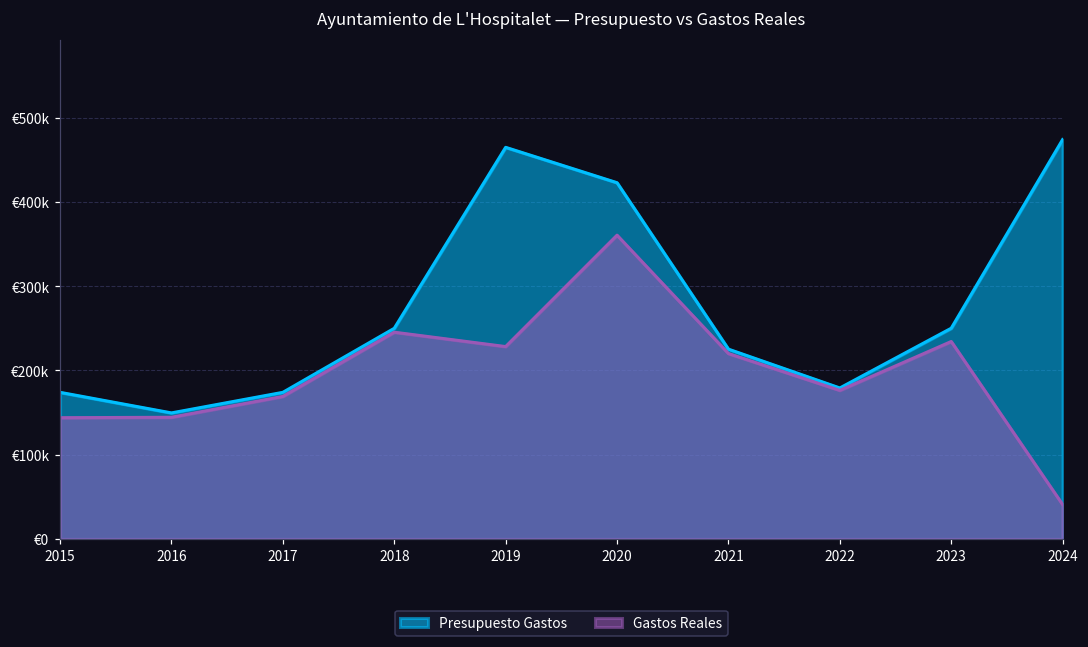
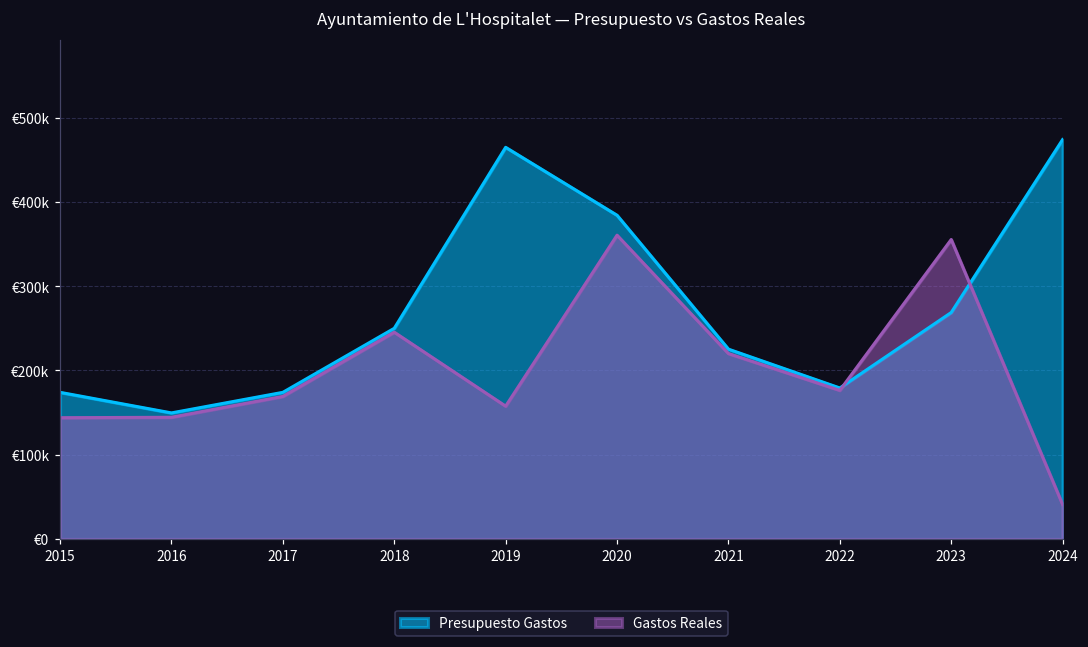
  {
    "Presupuesto Gastos": {
      "2015": "€170000",
      "2016": "€150000",
      "2017": "€170000",
      "2018": "€250000",
      "2019": "€460000",
-     "2020": "€420000",
+     "2020": "€380000",
      "2021": "€230000",
-     "2023": "€250000",
+     "2023": "€270000",
      "2024": "€470000"
    },
    "Gastos Reales": {
      "2015": "€140000",
      "2016": "€140000",
      "2017": "€170000",
      "2018": "€250000",
-     "2019": "€230000",
+     "2019": "€160000",
      "2020": "€360000",
      "2021": "€220000",
-     "2023": "€230000",
+     "2023": "€360000",
      "2024": "€40000"
    }
  }
